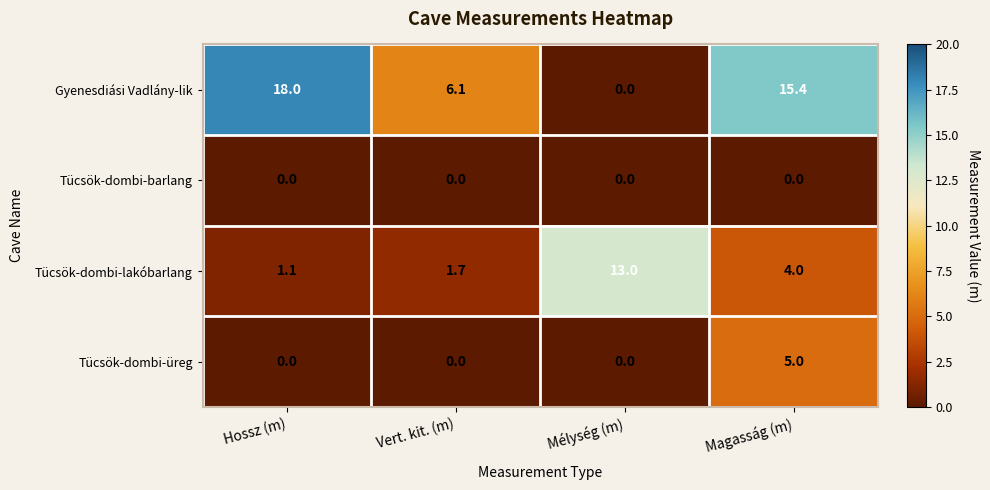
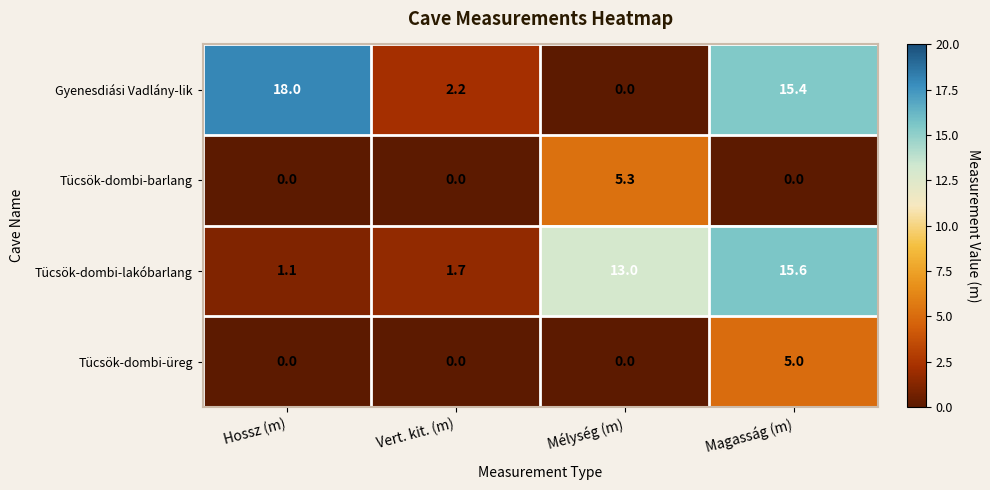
  {
    "Gyenesdiási Vadlány-lik": {
      "Hossz (m)": 18.0,
-     "Vert. kit. (m)": 6.1,
+     "Vert. kit. (m)": 2.2,
      "Mélység (m)": 0.0,
      "Magasság (m)": 15.4
    },
    "Tücsök-dombi-barlang": {
      "Hossz (m)": 0.0,
      "Vert. kit. (m)": 0.0,
-     "Mélység (m)": 0.0,
+     "Mélység (m)": 5.3,
      "Magasság (m)": 0.0
    },
    "Tücsök-dombi-lakóbarlang": {
      "Hossz (m)": 1.1,
      "Vert. kit. (m)": 1.7,
      "Mélység (m)": 13.0,
-     "Magasság (m)": 4.0
+     "Magasság (m)": 15.6
    },
    "Tücsök-dombi-üreg": {
      "Hossz (m)": 0.0,
      "Vert. kit. (m)": 0.0,
      "Mélység (m)": 0.0,
      "Magasság (m)": 5.0
    }
  }
